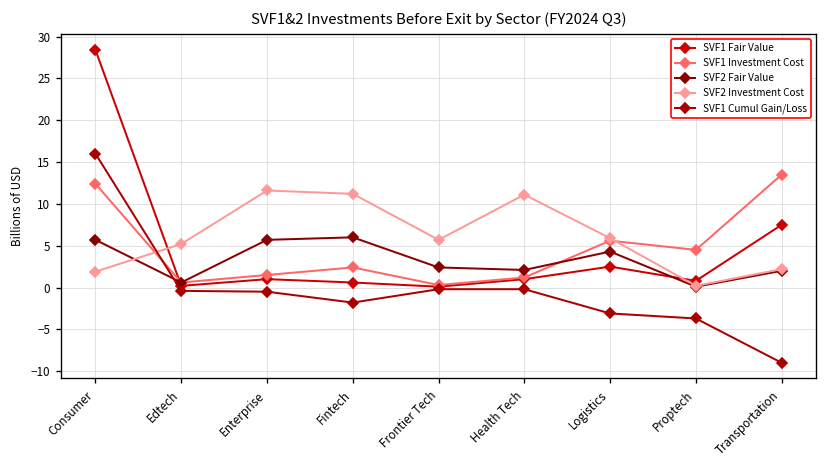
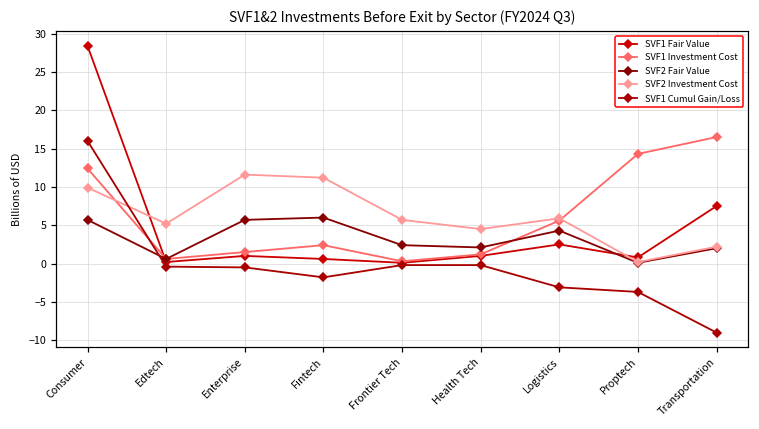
  {
    "SVF1 Investment Cost": {
      "Consumer": 12,
      "Enterprise": 2,
      "Fintech": 2,
-     "Proptech": 5,
-     "Transportation": 14
+     "Proptech": 14,
+     "Transportation": 17
    },
    "SVF2 Investment Cost": {
-     "Consumer": 2,
+     "Consumer": 10,
      "Edtech": 5,
      "Enterprise": 12,
      "Fintech": 11,
      "Frontier Tech": 6,
-     "Health Tech": 11
+     "Health Tech": 5
    }
  }
